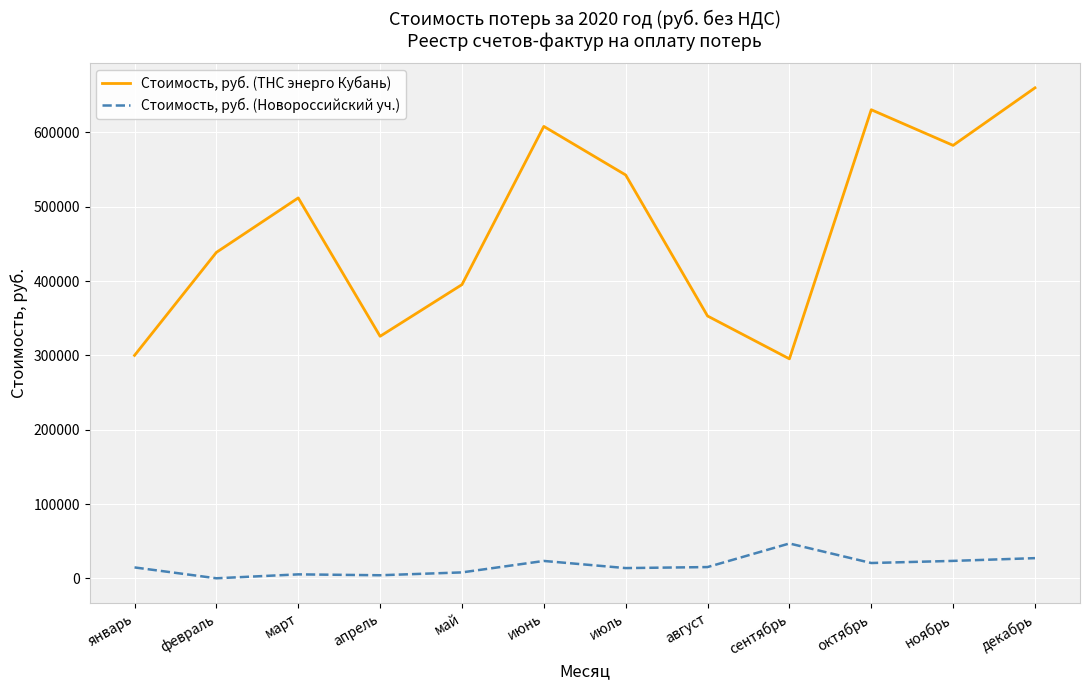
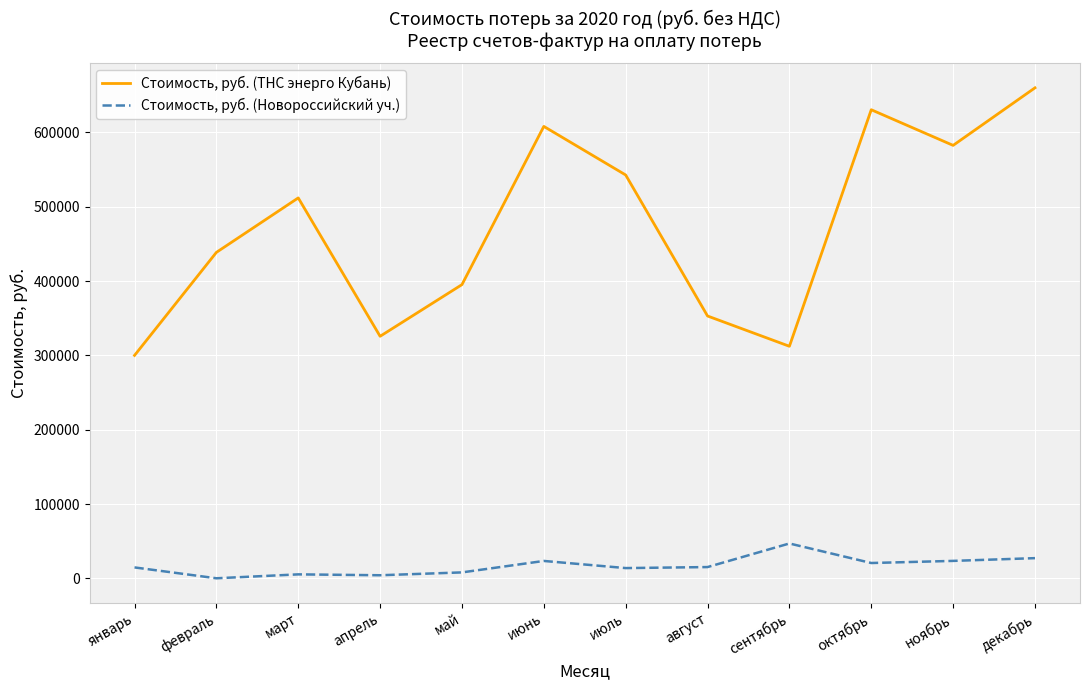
  {
    "Стоимость, руб. (ТНС энерго Кубань)": {
      "январь": 300000,
      "февраль": 440000,
      "март": 510000,
      "апрель": 330000,
      "май": 400000,
      "июнь": 610000,
      "июль": 540000,
      "август": 350000,
-     "сентябрь": 300000,
+     "сентябрь": 310000,
      "октябрь": 630000,
      "ноябрь": 580000,
      "декабрь": 660000
    },
    "Стоимость, руб. (Новороссийский уч.)": {
      "январь": 10000,
      "февраль": 0,
      "март": 10000,
      "апрель": 0,
      "май": 10000,
      "июнь": 20000,
      "июль": 10000,
      "август": 20000,
      "сентябрь": 50000,
      "октябрь": 20000,
      "ноябрь": 20000,
      "декабрь": 30000
    }
  }
